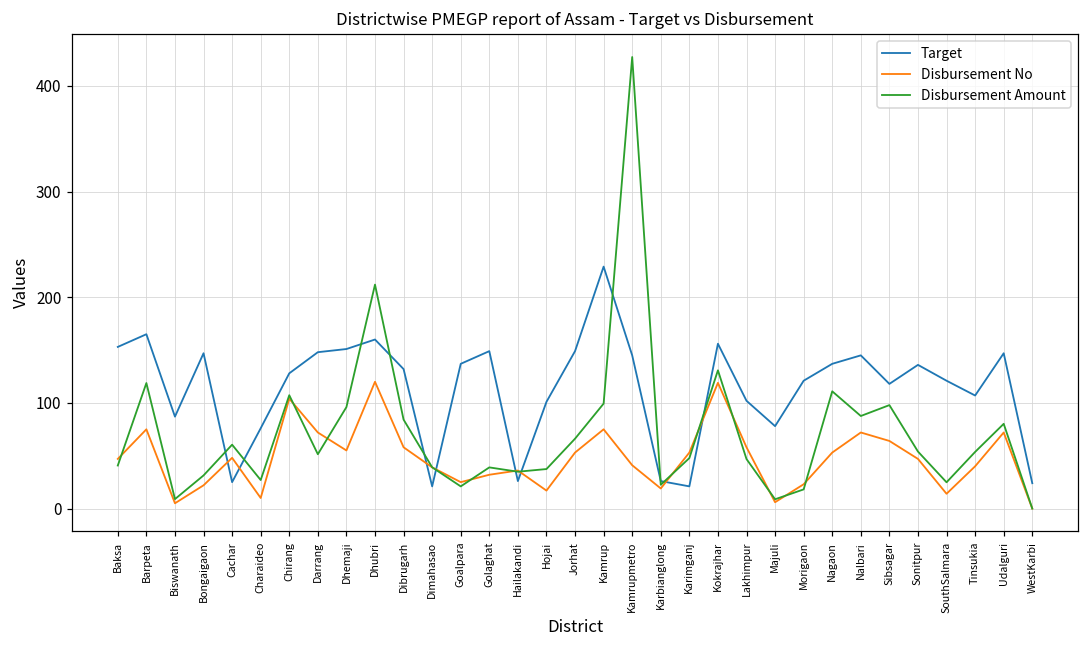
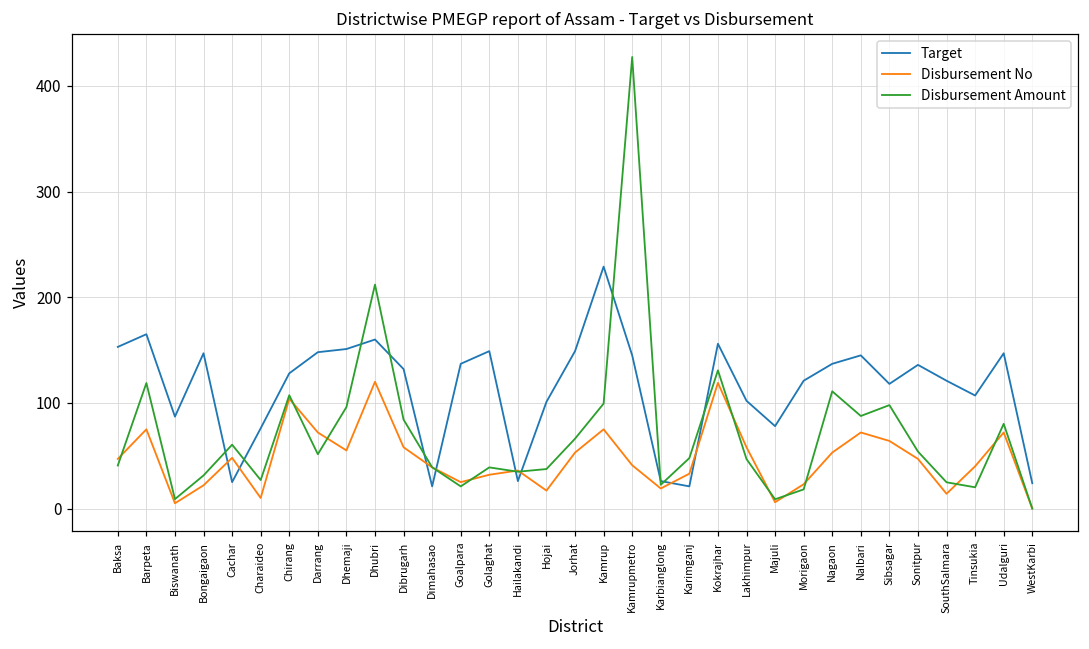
  {
    "Target": {
      "Baksa": 150,
      "Barpeta": 170,
      "Biswanath": 90,
      "Bongaigaon": 150,
      "Cachar": 30,
      "Charaideo": 80,
      "Chirang": 130,
      "Darrang": 150,
      "Dhemaji": 150,
      "Dhubri": 160,
      "Dibrugarh": 130,
      "Dimahasao": 20,
      "Goalpara": 140,
      "Golaghat": 150,
      "Hailakandi": 30,
      "Hojai": 100,
      "Jorhat": 150,
      "Kamrup": 230,
      "Kamrupmetro": 150,
      "Karbianglong": 30,
      "Karimganj": 20,
      "Kokrajhar": 160,
      "Lakhimpur": 100,
      "Majuli": 80,
      "Morigaon": 120,
      "Nagaon": 140,
      "Nalbari": 150,
      "Sibsagar": 120,
      "Sonitpur": 140,
      "SouthSalmara": 120,
      "Tinsukia": 110,
      "Udalguri": 150,
      "WestKarbi": 20
    },
    "Disbursement No": {
      "Baksa": 50,
      "Barpeta": 80,
      "Biswanath": 10,
      "Bongaigaon": 20,
      "Cachar": 50,
      "Charaideo": 10,
      "Chirang": 100,
      "Darrang": 70,
      "Dhemaji": 60,
      "Dhubri": 120,
      "Dibrugarh": 60,
      "Goalpara": 30,
      "Golaghat": 30,
      "Hojai": 20,
      "Jorhat": 50,
      "Kamrup": 80,
      "Kamrupmetro": 40,
      "Karbianglong": 20,
-     "Karimganj": 50,
+     "Karimganj": 30,
      "Kokrajhar": 120,
      "Lakhimpur": 60,
      "Majuli": 10,
      "Morigaon": 20,
      "Nagaon": 50,
      "Nalbari": 70,
      "Sibsagar": 60,
      "Sonitpur": 50,
      "SouthSalmara": 10,
      "Tinsukia": 40,
      "Udalguri": 70
    },
    "Disbursement Amount": {
      "Baksa": 40,
      "Barpeta": 120,
      "Biswanath": 10,
      "Bongaigaon": 30,
      "Cachar": 60,
      "Charaideo": 30,
      "Chirang": 110,
      "Darrang": 50,
      "Dhemaji": 100,
      "Dhubri": 210,
      "Dibrugarh": 80,
      "Goalpara": 20,
      "Golaghat": 40,
      "Hojai": 40,
      "Jorhat": 70,
      "Kamrup": 100,
      "Kamrupmetro": 430,
      "Karbianglong": 20,
      "Karimganj": 50,
      "Kokrajhar": 130,
      "Lakhimpur": 50,
      "Majuli": 10,
      "Morigaon": 20,
      "Nagaon": 110,
      "Nalbari": 90,
      "Sibsagar": 100,
      "Sonitpur": 50,
      "SouthSalmara": 20,
-     "Tinsukia": 50,
+     "Tinsukia": 20,
      "Udalguri": 80
    }
  }
